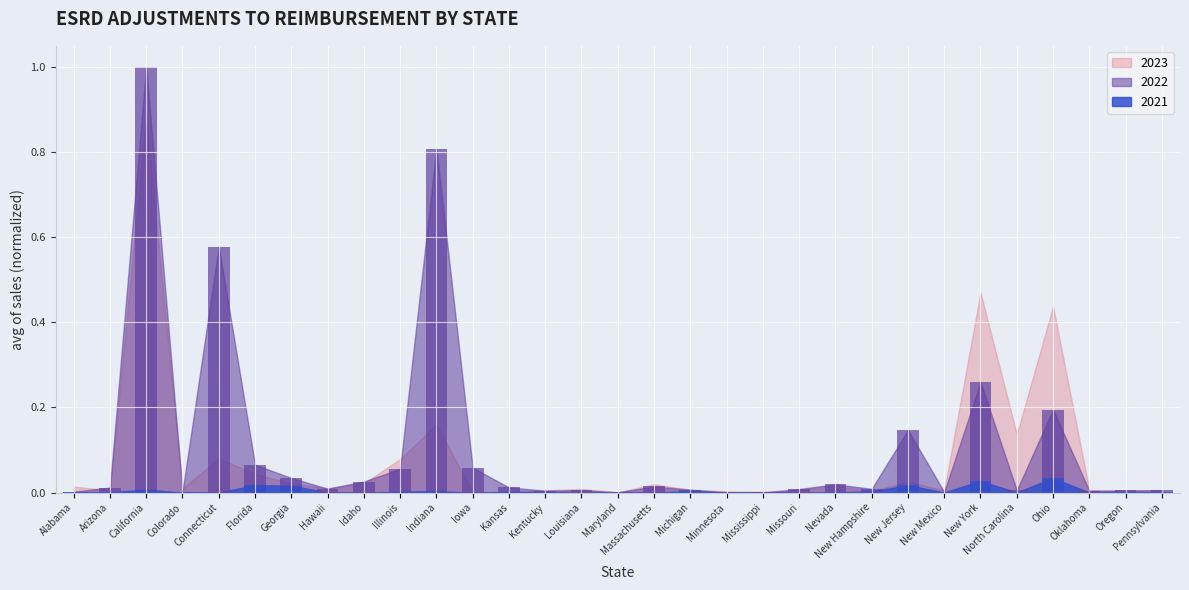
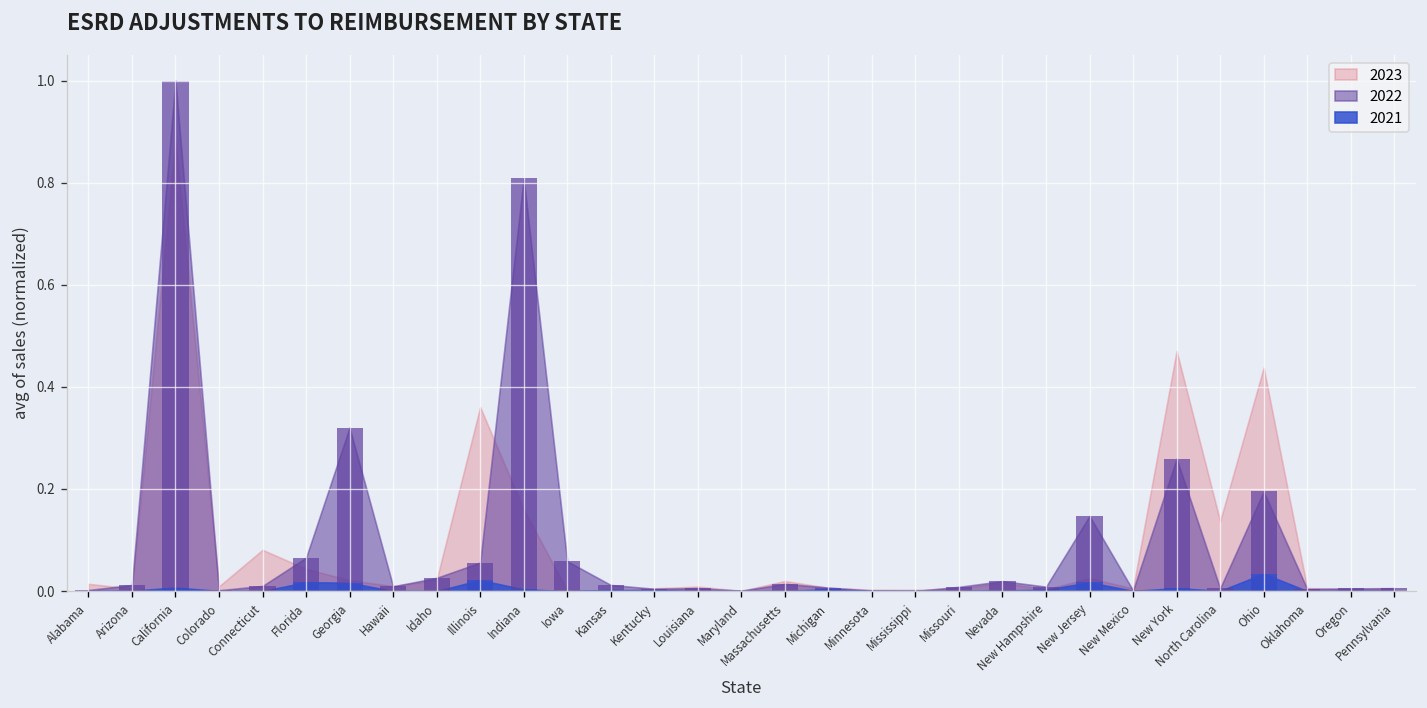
  {
    "2023": {
      "Alabama": 0.01,
      "California": 0.88,
      "Colorado": 0.01,
      "Connecticut": 0.08,
      "Florida": 0.04,
-     "Illinois": 0.08,
+     "Illinois": 0.36,
      "Indiana": 0.16,
      "New Jersey": 0.03,
      "New York": 0.47,
      "North Carolina": 0.14,
      "Ohio": 0.44
    },
    "2022": {
      "Arizona": 0.01,
      "California": 1.00,
-     "Connecticut": 0.58,
+     "Connecticut": 0.01,
      "Florida": 0.07,
-     "Georgia": 0.03,
+     "Georgia": 0.32,
      "Hawaii": 0.01,
      "Idaho": 0.03,
      "Illinois": 0.06,
      "Indiana": 0.81,
      "Iowa": 0.06,
      "Kansas": 0.01,
      "Massachusetts": 0.01,
      "Michigan": 0.01,
      "Missouri": 0.01,
      "Nevada": 0.02,
      "New Hampshire": 0.01,
      "New Jersey": 0.15,
      "New York": 0.26,
      "Ohio": 0.20
    },
    "2021": {
      "California": 0.01,
      "Connecticut": 0.00,
      "Florida": 0.02,
      "Hawaii": 0.00,
      "Idaho": 0.00,
-     "Illinois": 0.00,
+     "Illinois": 0.02,
      "Iowa": 0.00,
      "Louisiana": 0.00,
      "Maryland": 0.00,
      "Minnesota": 0.00,
      "New Jersey": 0.02,
-     "New York": 0.03,
+     "New York": 0.01,
      "Ohio": 0.03
    }
  }
